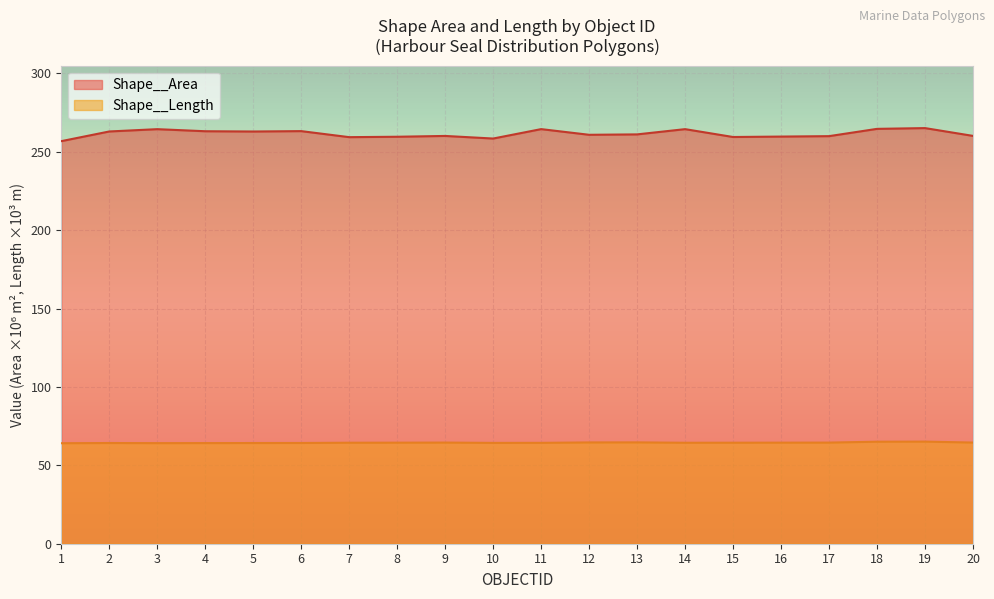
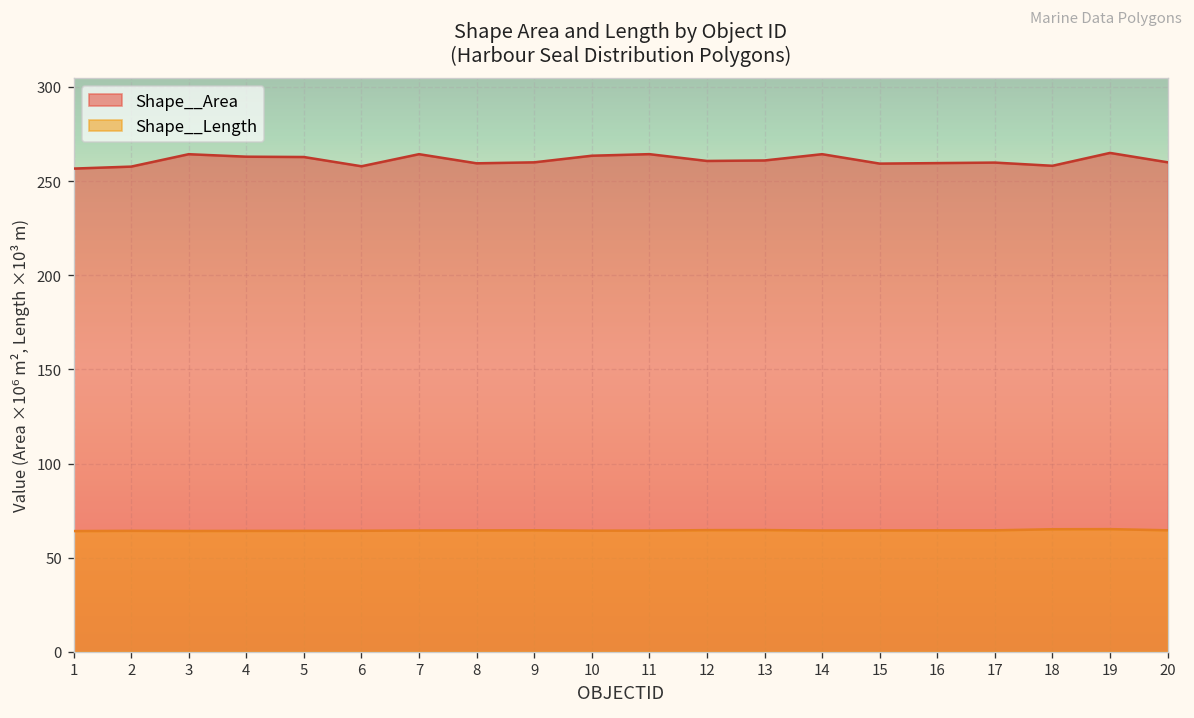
  {
    "Shape__Area": {
      "1": 257,
-     "2": 263,
+     "2": 258,
      "3": 264,
      "4": 263,
      "5": 263,
-     "6": 263,
-     "7": 259,
+     "6": 258,
+     "7": 264,
      "8": 260,
      "9": 260,
-     "10": 258,
+     "10": 264,
      "11": 264,
      "12": 261,
      "13": 261,
      "14": 264,
      "15": 259,
      "16": 260,
      "17": 260,
-     "18": 265,
+     "18": 258,
      "19": 265,
      "20": 260
    },
    "Shape__Length": {
      "1": 64,
      "2": 64,
      "3": 64,
      "4": 64,
      "5": 64,
      "6": 64,
      "7": 64,
      "8": 64,
      "9": 65,
      "10": 64,
      "11": 64,
      "12": 65,
      "13": 65,
      "14": 64,
      "15": 64,
      "16": 64,
      "17": 64,
      "18": 65,
      "19": 65,
      "20": 65
    }
  }
